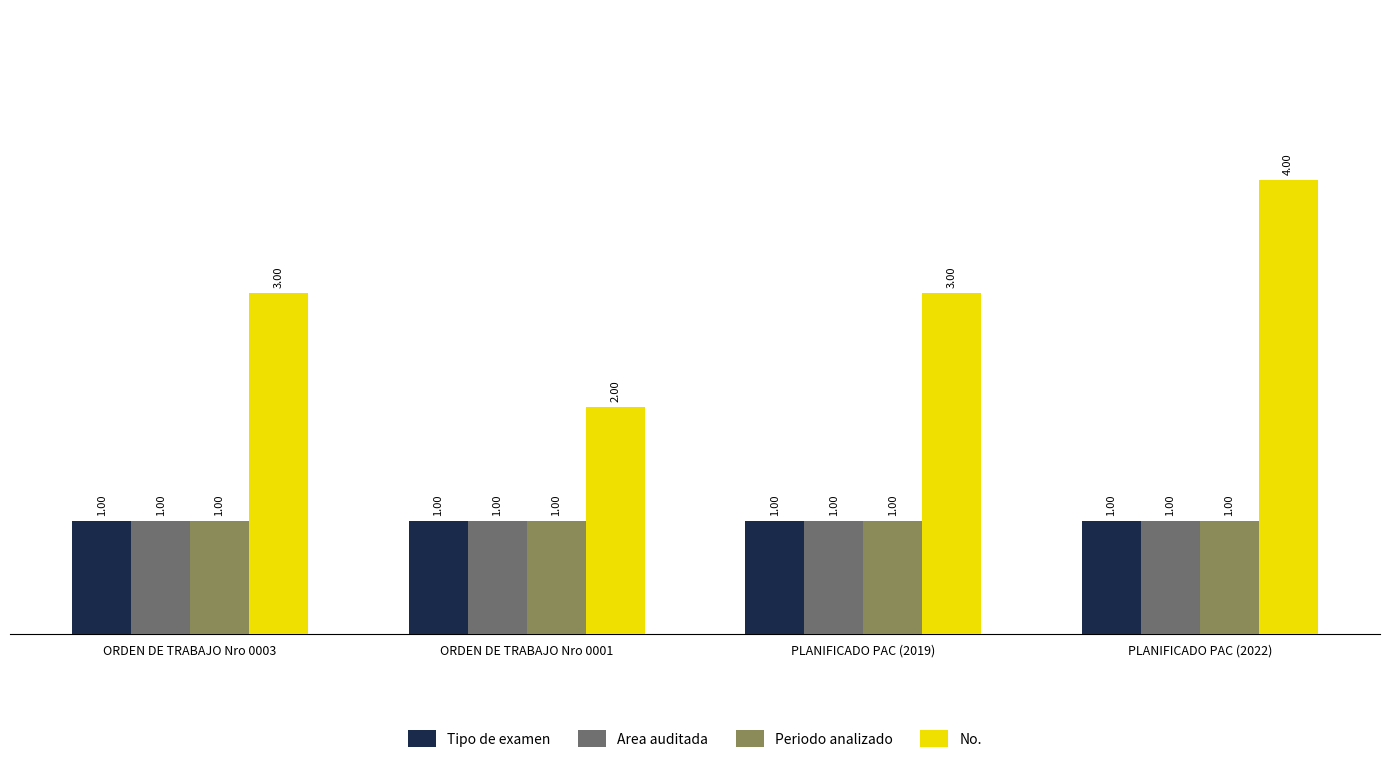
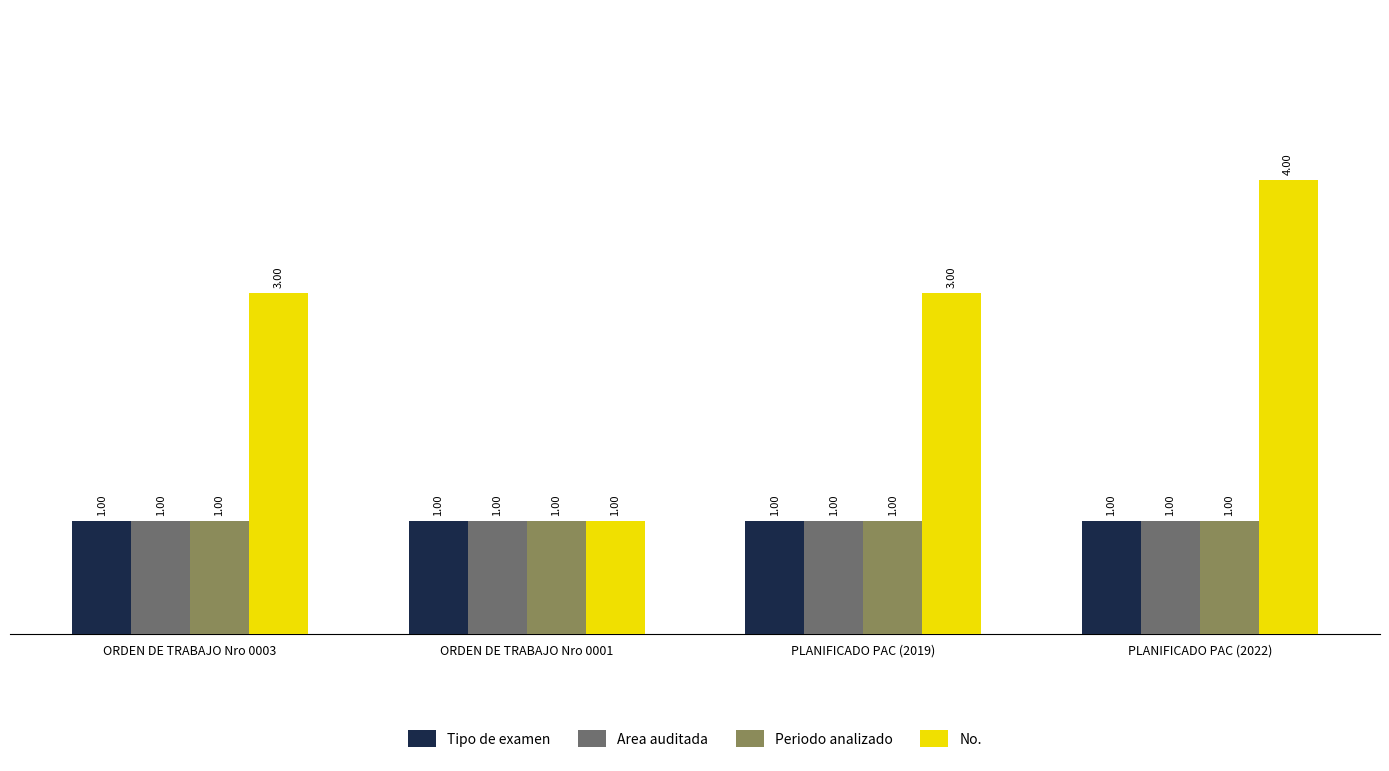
  {
    "Tipo de examen": {
      "ORDEN DE TRABAJO Nro 0003": 1.00,
      "ORDEN DE TRABAJO Nro 0001": 1.00,
      "PLANIFICADO PAC (2019)": 1.00,
      "PLANIFICADO PAC (2022)": 1.00
    },
    "No.": {
      "ORDEN DE TRABAJO Nro 0003": 3.00,
-     "ORDEN DE TRABAJO Nro 0001": 2.00,
+     "ORDEN DE TRABAJO Nro 0001": 1.00,
      "PLANIFICADO PAC (2019)": 3.00,
      "PLANIFICADO PAC (2022)": 4.00
    }
  }
